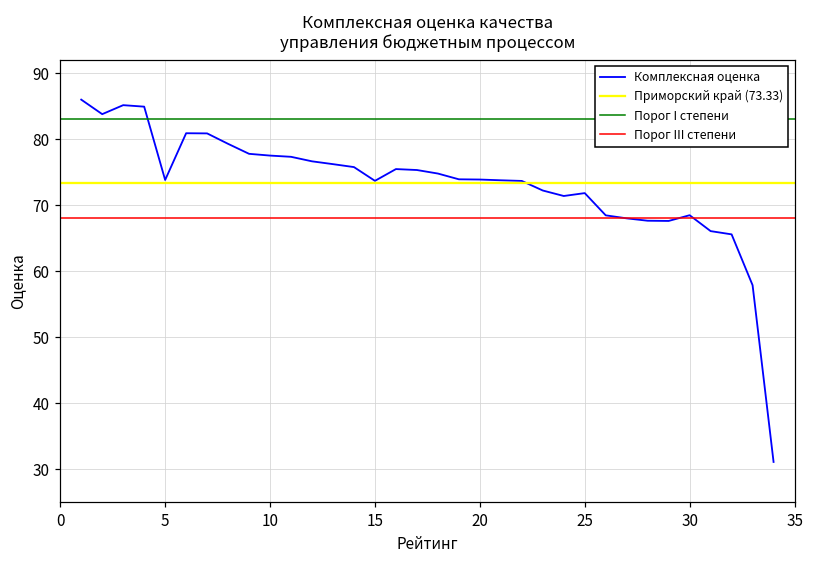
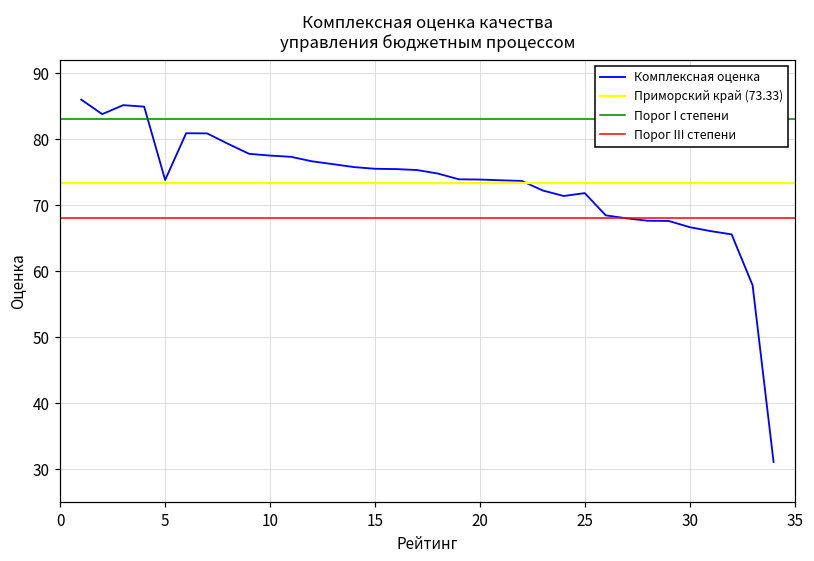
  {
    "5": 74,
    "10": 78,
-   "15": 74,
+   "15": 76,
    "20": 74,
    "25": 72,
-   "30": 68
+   "30": 67
  }
